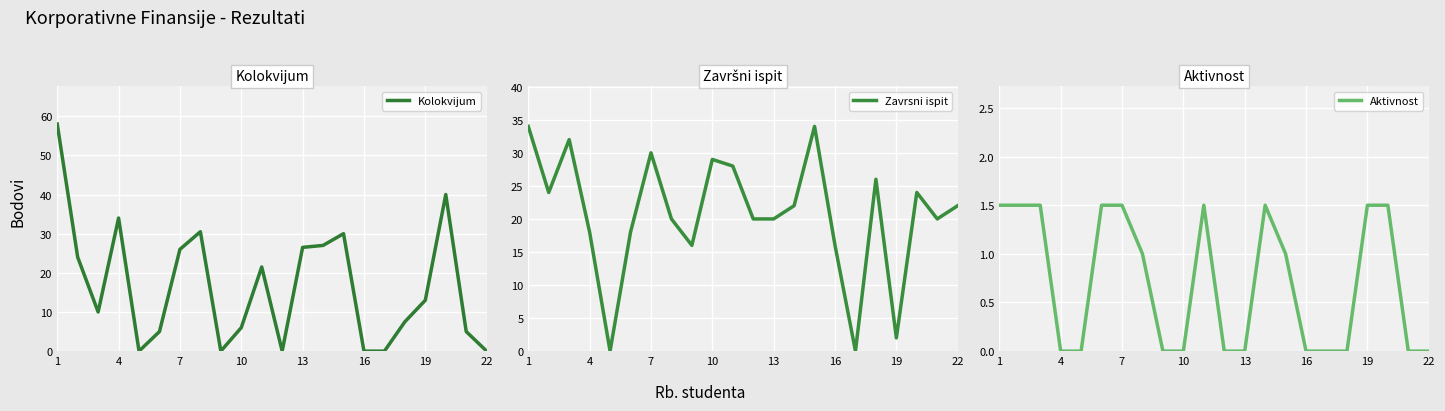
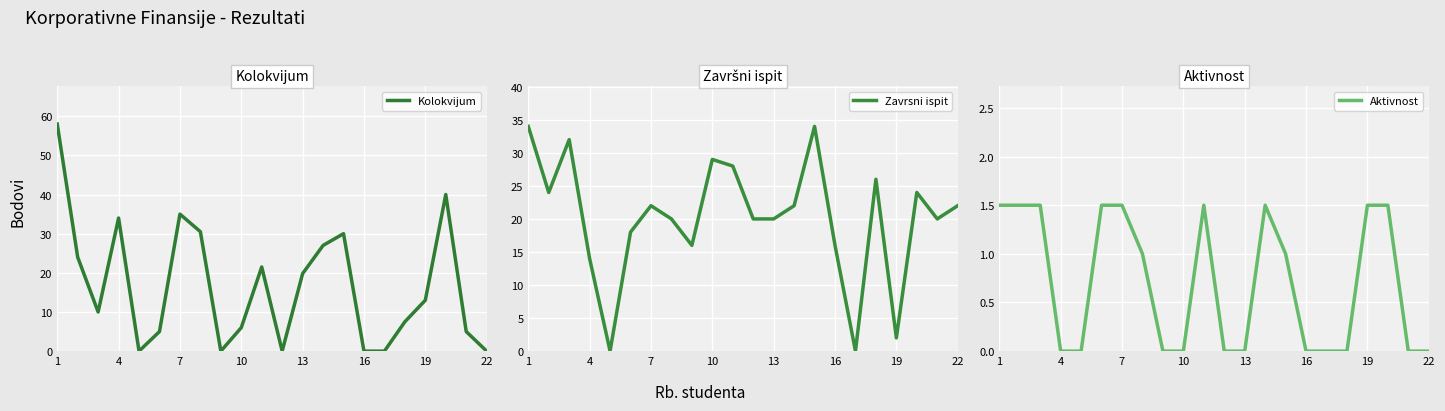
  {
    "Kolokvijum": {
      "1": 58,
      "4": 34,
-     "7": 26,
+     "7": 35,
      "10": 6,
-     "13": 27,
+     "13": 20,
      "16": 0,
      "19": 13,
      "22": 0
    },
    "Završni ispit": {
      "1": 34,
-     "4": 18,
-     "7": 30,
+     "4": 14,
+     "7": 22,
      "10": 29,
      "13": 20,
      "16": 16,
      "19": 2,
      "22": 22
    },
    "Aktivnost": {
      "1": 1.5,
      "4": 0.0,
      "7": 1.5,
      "10": 0.0,
      "13": 0.0,
      "16": 0.0,
      "19": 1.5,
      "22": 0.0
    }
  }
